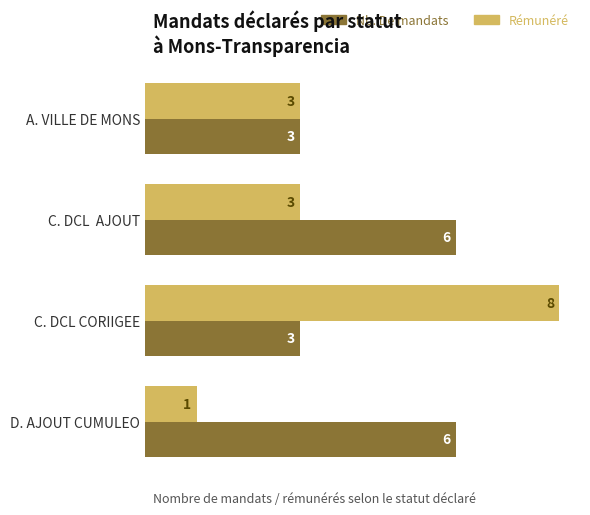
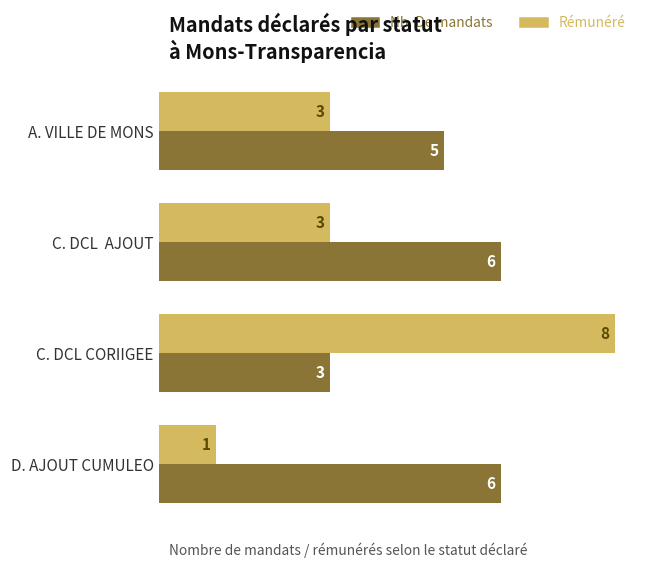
  {
    "Nb. De mandats": {
-     "A. VILLE DE MONS": 3,
+     "A. VILLE DE MONS": 5,
      "C. DCL AJOUT": 6,
      "C. DCL CORIIGEE": 3,
      "D. AJOUT CUMULEO": 6
    },
    "Rémunéré": {
      "A. VILLE DE MONS": 3,
      "C. DCL AJOUT": 3,
      "C. DCL CORIIGEE": 8,
      "D. AJOUT CUMULEO": 1
    }
  }
